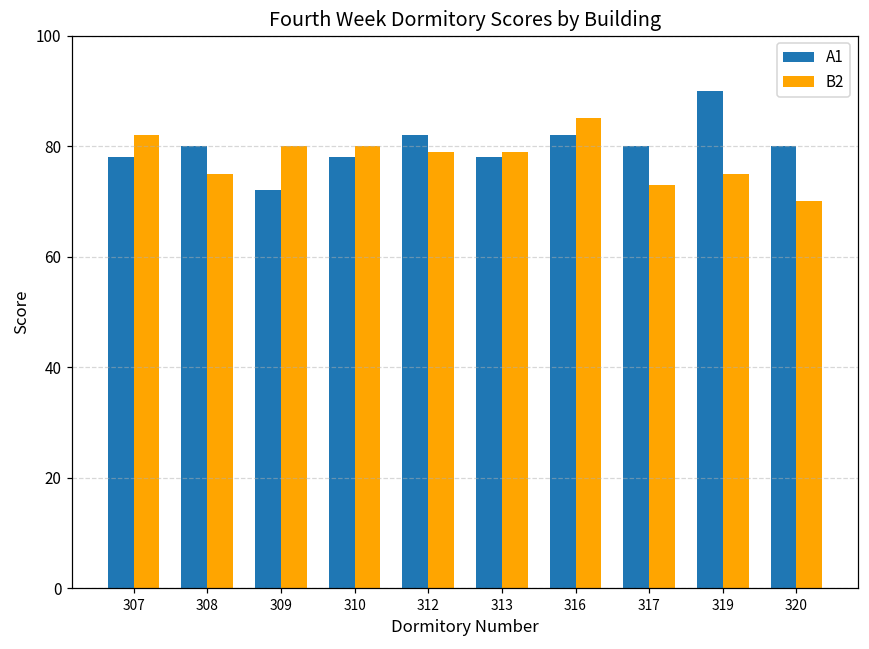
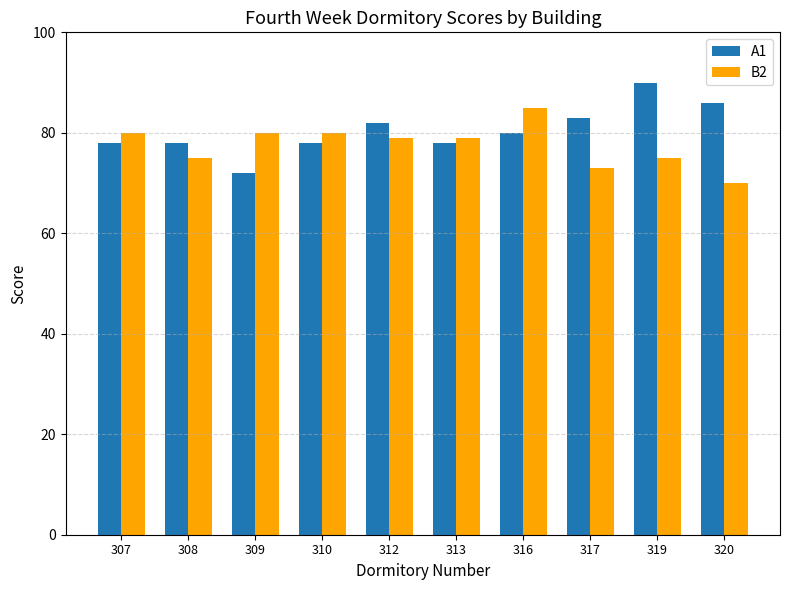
  {
    "A1": {
      "307": 78,
-     "308": 80,
+     "308": 78,
      "309": 72,
      "310": 78,
      "312": 82,
      "313": 78,
-     "316": 82,
-     "317": 80,
+     "316": 80,
+     "317": 83,
      "319": 90,
-     "320": 80
+     "320": 86
    },
    "B2": {
-     "307": 82,
+     "307": 80,
      "308": 75,
      "309": 80,
      "310": 80,
      "312": 79,
      "313": 79,
      "316": 85,
      "317": 73,
      "319": 75,
      "320": 70
    }
  }
